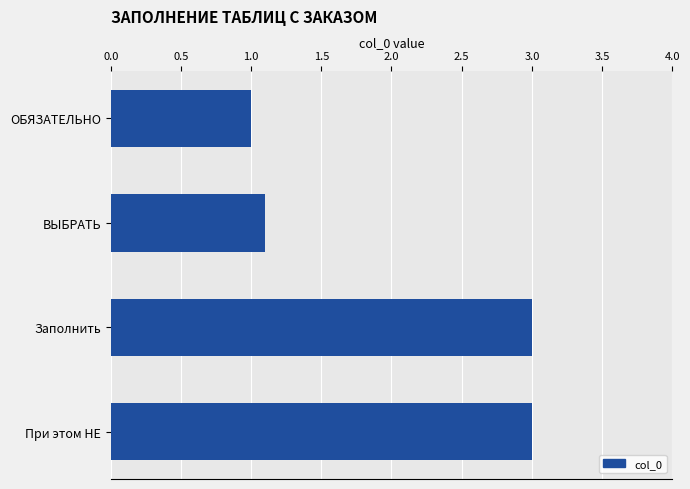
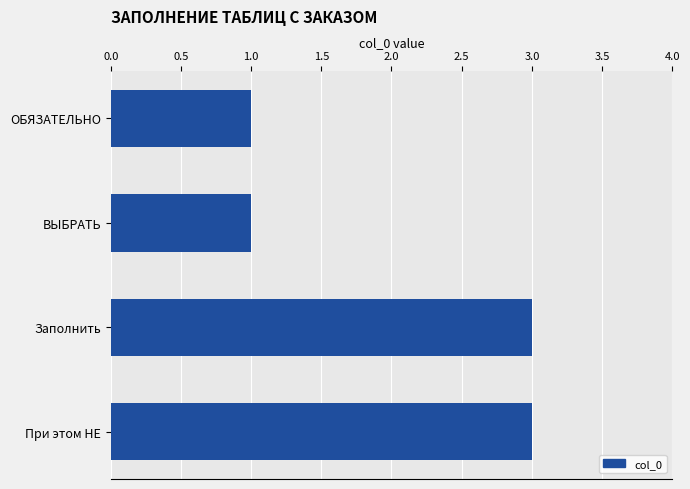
  {
    "ОБЯЗАТЕЛЬНО": 1.0,
-   "ВЫБРАТЬ": 1.1,
+   "ВЫБРАТЬ": 1.0,
    "Заполнить": 3.0,
    "При этом НЕ": 3.0
  }
